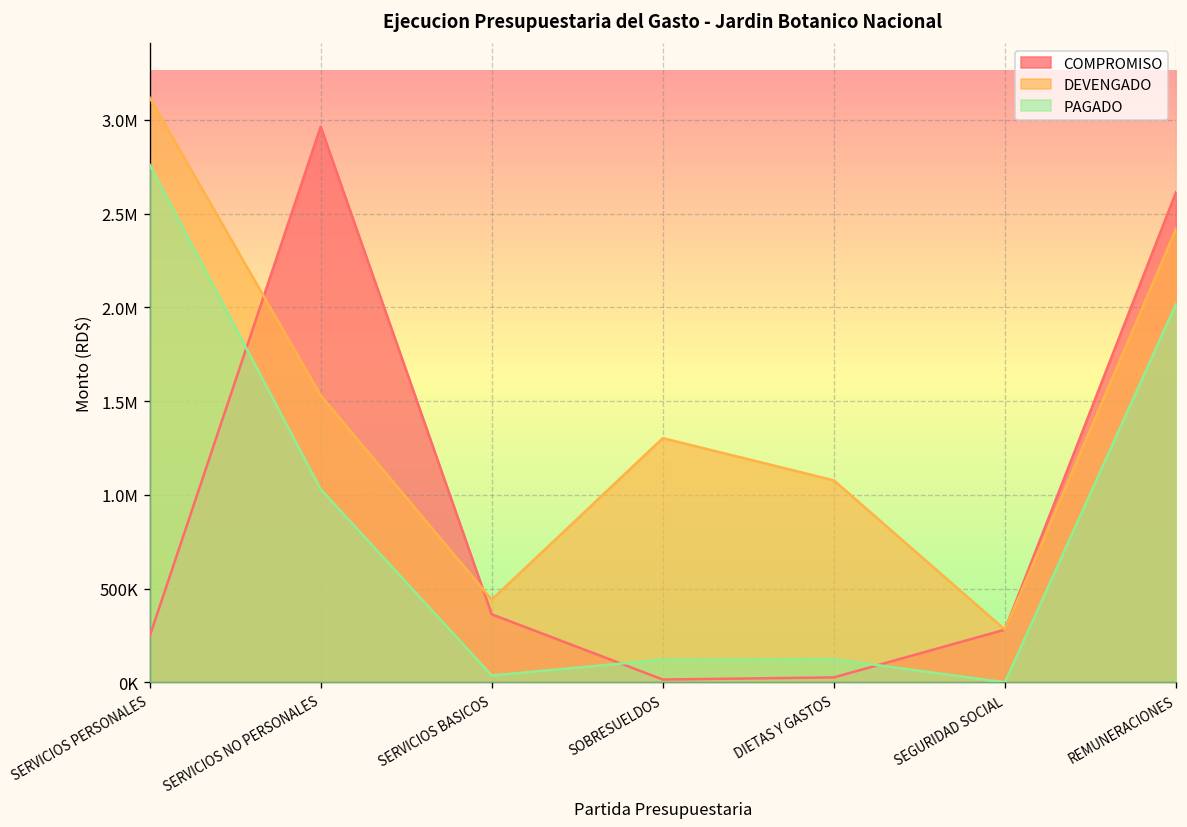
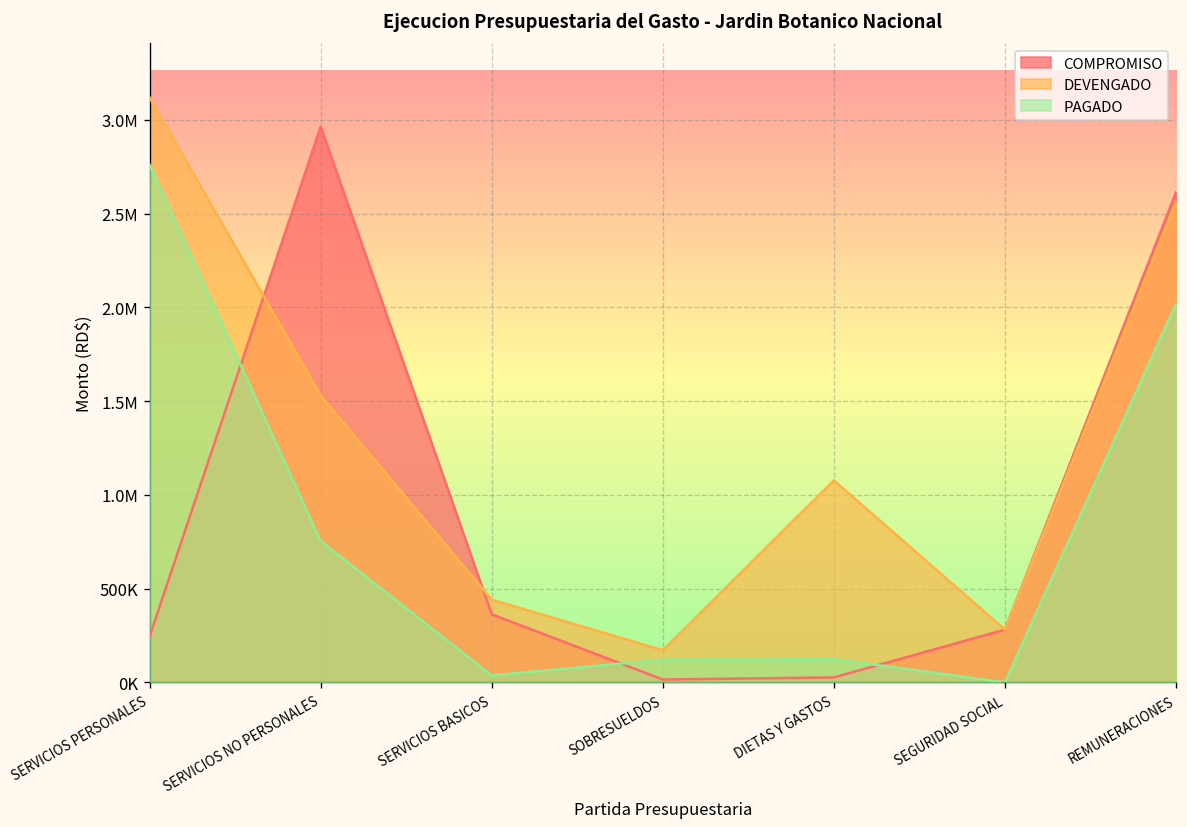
  {
    "COMPROMISO": {
      "SERVICIOS PERSONALES": 240000,
      "SERVICIOS NO PERSONALES": 2960000,
      "SERVICIOS BASICOS": 360000,
      "SOBRESUELDOS": 10000,
      "DIETAS Y GASTOS": 30000,
      "REMUNERACIONES": 2610000
    },
    "DEVENGADO": {
      "SERVICIOS PERSONALES": 3120000,
      "SERVICIOS NO PERSONALES": 1530000,
      "SERVICIOS BASICOS": 440000,
-     "SOBRESUELDOS": 1300000,
+     "SOBRESUELDOS": 170000,
      "DIETAS Y GASTOS": 1080000,
-     "REMUNERACIONES": 2420000
+     "REMUNERACIONES": 2560000
    },
    "PAGADO": {
      "SERVICIOS PERSONALES": 2760000,
-     "SERVICIOS NO PERSONALES": 1030000,
+     "SERVICIOS NO PERSONALES": 750000,
      "SERVICIOS BASICOS": 40000,
      "SOBRESUELDOS": 120000,
      "DIETAS Y GASTOS": 120000,
      "SEGURIDAD SOCIAL": 0,
      "REMUNERACIONES": 2020000
    }
  }
